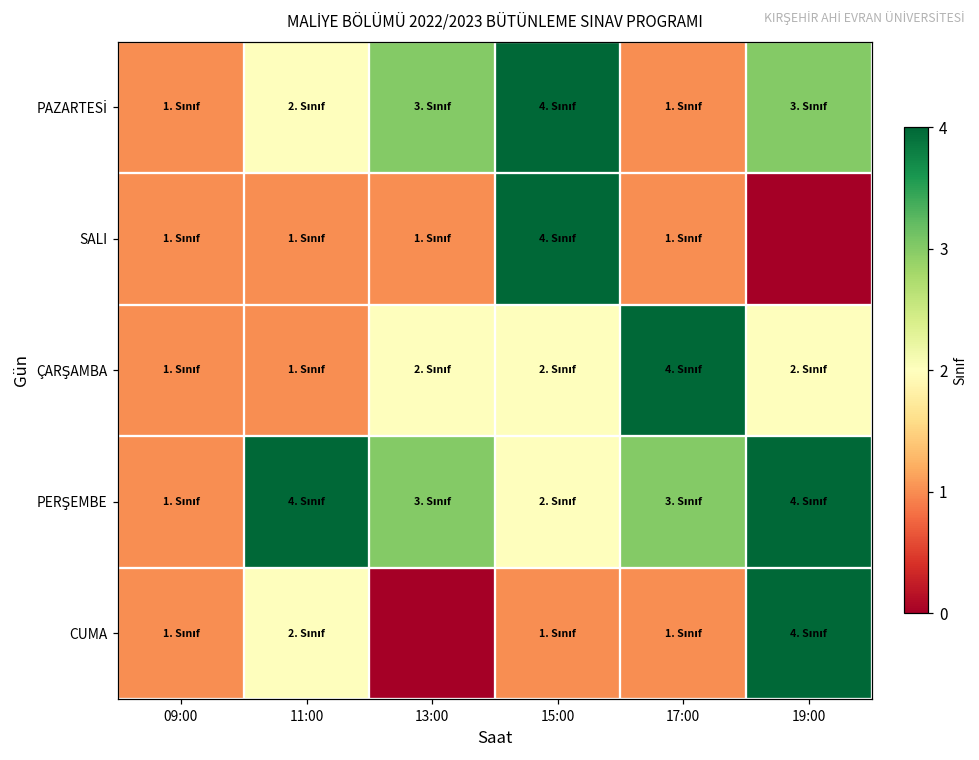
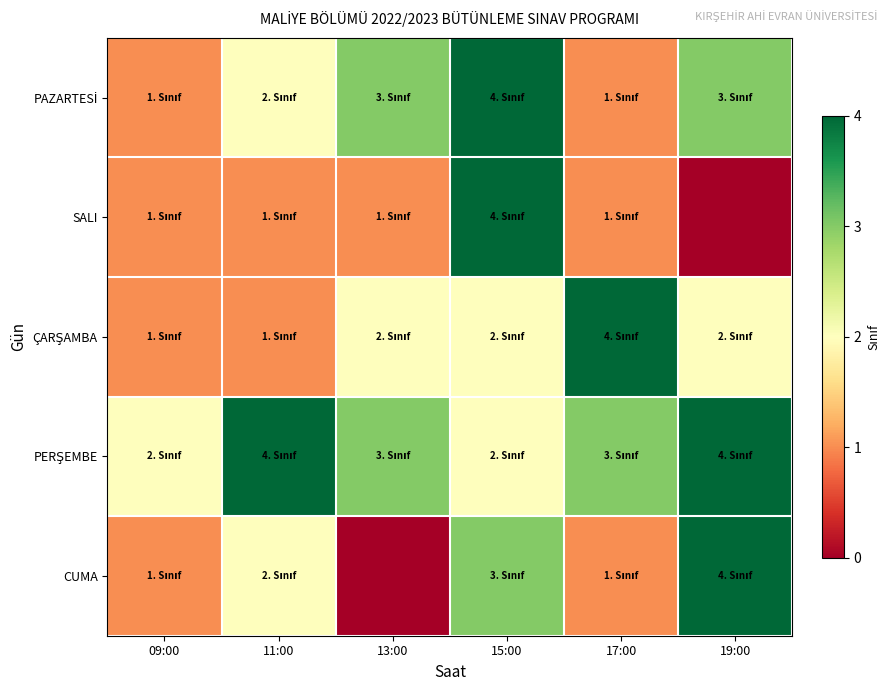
  {
    "PAZARTESİ": {
      "09:00": "1.",
      "11:00": "2.",
      "13:00": "3.",
      "15:00": "4.",
      "17:00": "1.",
      "19:00": "3."
    },
    "SALI": {
      "09:00": "1.",
      "11:00": "1.",
      "13:00": "1.",
      "15:00": "4.",
      "17:00": "1."
    },
    "ÇARŞAMBA": {
      "09:00": "1.",
      "11:00": "1.",
      "13:00": "2.",
      "15:00": "2.",
      "17:00": "4.",
      "19:00": "2."
    },
    "PERŞEMBE": {
-     "09:00": "1.",
+     "09:00": "2.",
      "11:00": "4.",
      "13:00": "3.",
      "15:00": "2.",
      "17:00": "3.",
      "19:00": "4."
    },
    "CUMA": {
      "09:00": "1.",
      "11:00": "2.",
-     "15:00": "1.",
+     "15:00": "3.",
      "17:00": "1.",
      "19:00": "4."
    }
  }
